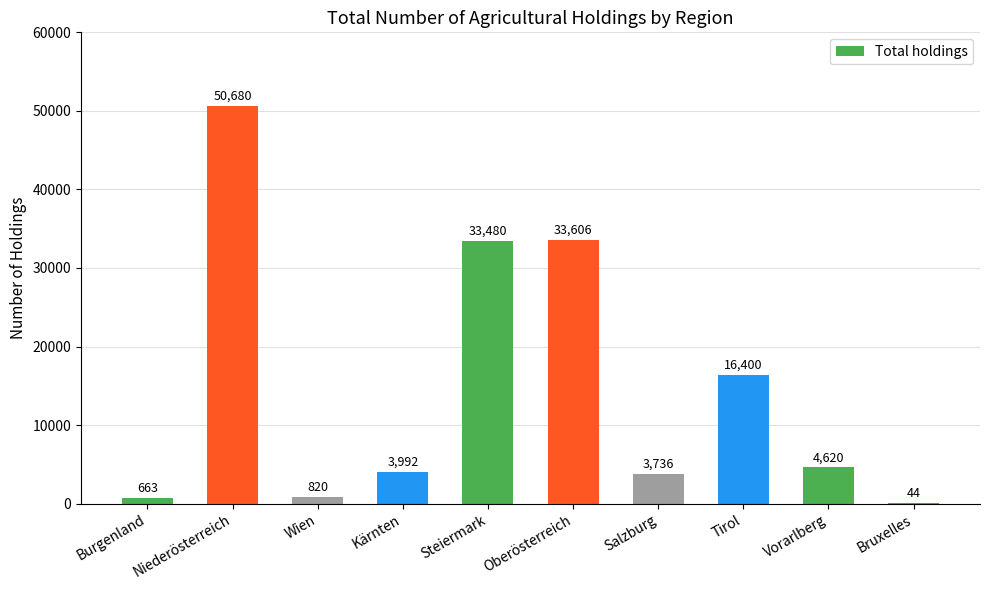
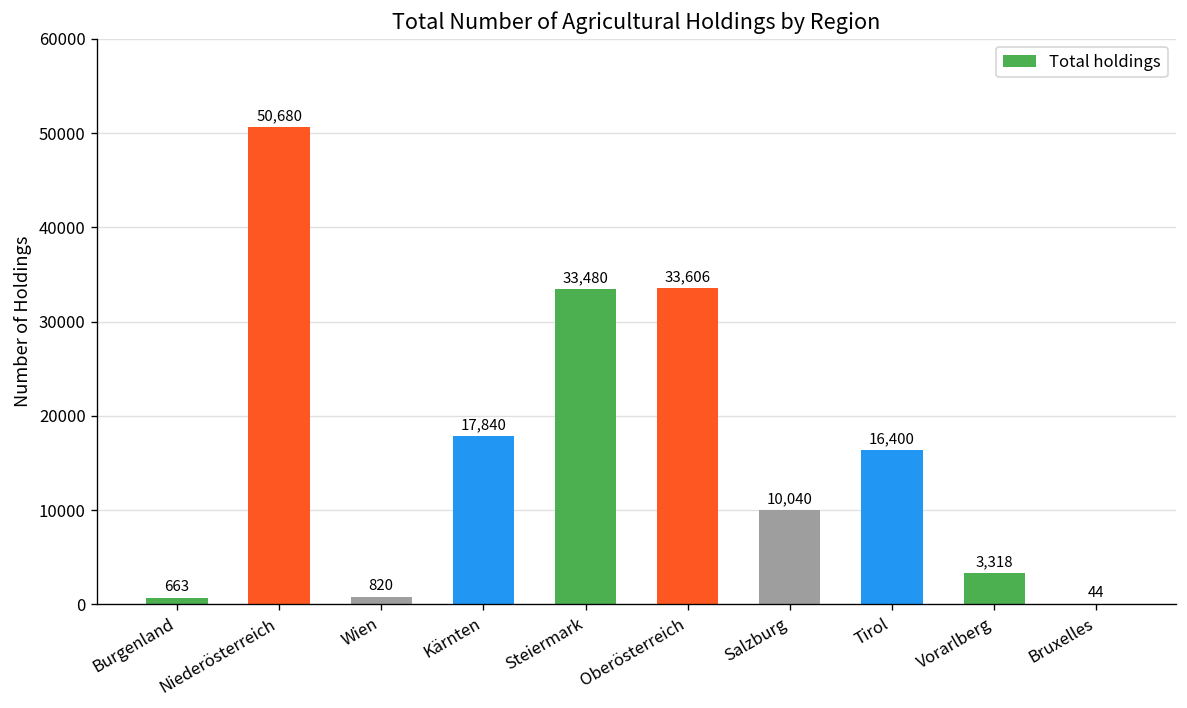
  {
    "Burgenland": "663",
    "Niederösterreich": "50,680",
    "Wien": "820",
-   "Kärnten": "3,992",
+   "Kärnten": "17,840",
    "Steiermark": "33,480",
    "Oberösterreich": "33,606",
-   "Salzburg": "3,736",
+   "Salzburg": "10,040",
    "Tirol": "16,400",
-   "Vorarlberg": "4,620",
+   "Vorarlberg": "3,318",
    "Bruxelles": "44"
  }
